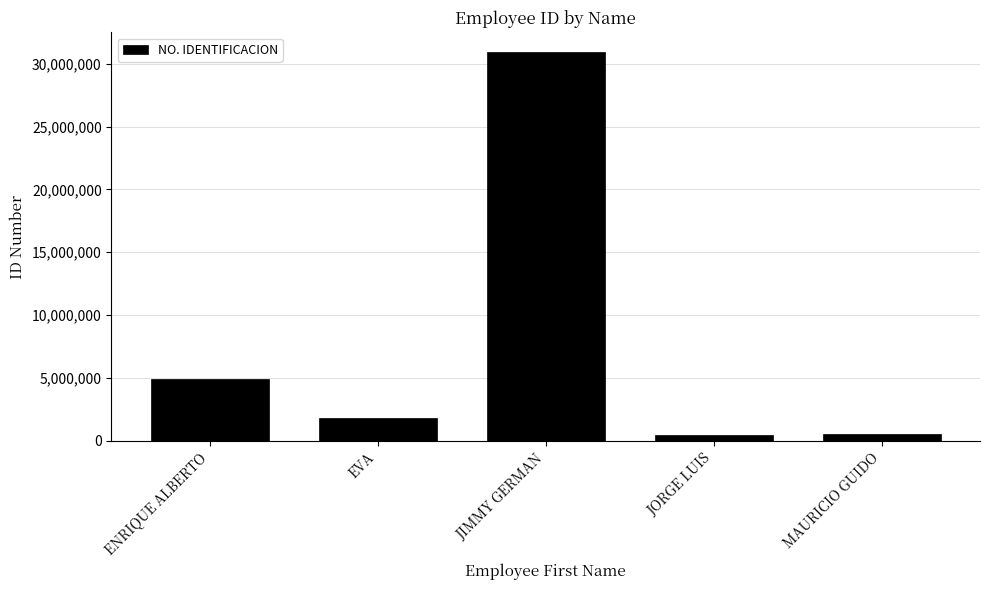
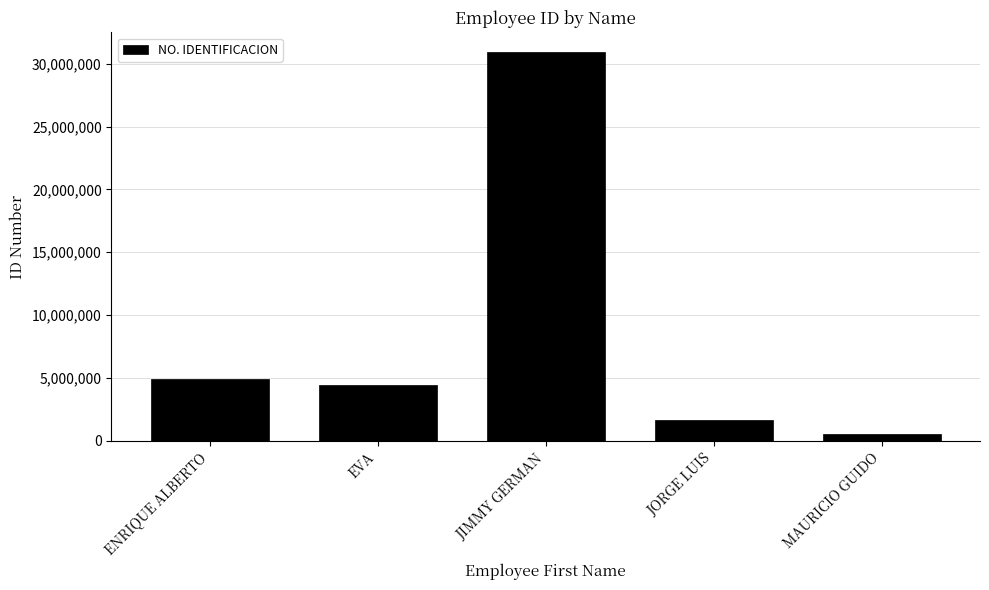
  {
    "ENRIQUE ALBERTO": "4,900,000",
-   "EVA": "1,800,000",
+   "EVA": "4,400,000",
    "JIMMY GERMAN": "31,000,000",
-   "JORGE LUIS": "500,000",
+   "JORGE LUIS": "1,600,000",
    "MAURICIO GUIDO": "500,000"
  }
